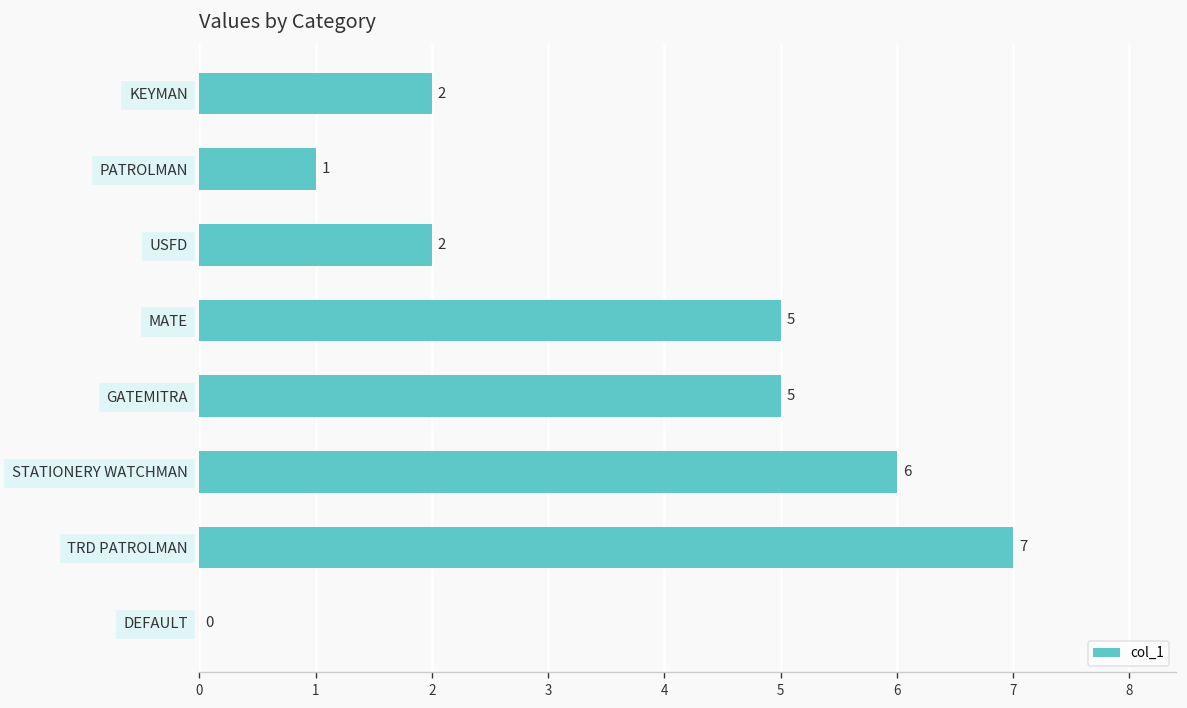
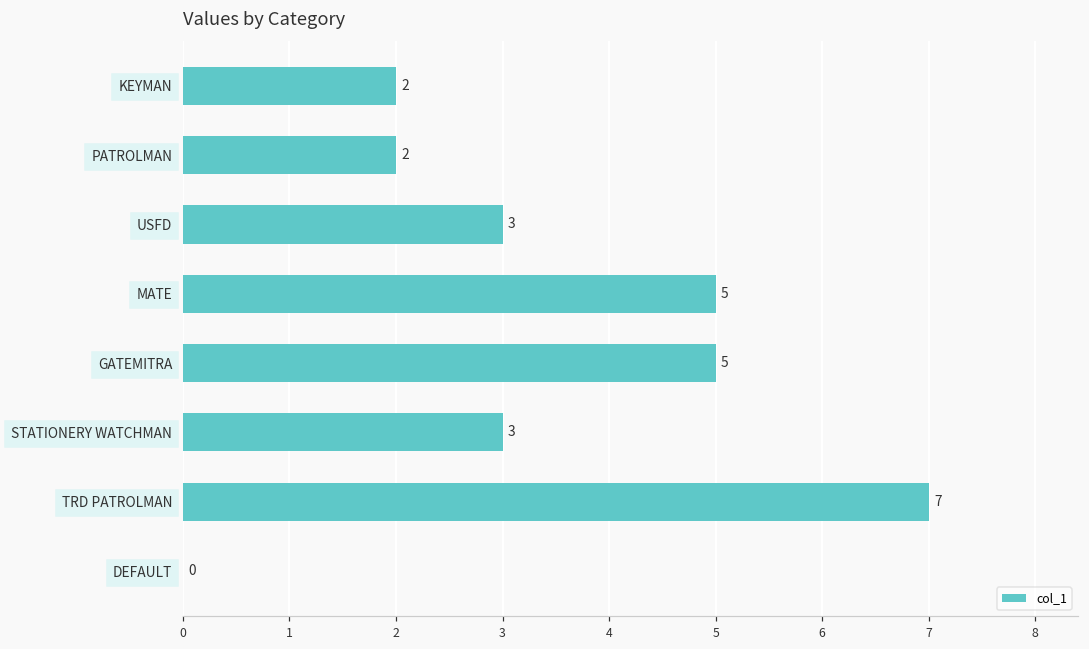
  {
    "KEYMAN": 2,
-   "PATROLMAN": 1,
-   "USFD": 2,
+   "PATROLMAN": 2,
+   "USFD": 3,
    "MATE": 5,
    "GATEMITRA": 5,
-   "STATIONERY WATCHMAN": 6,
+   "STATIONERY WATCHMAN": 3,
    "TRD PATROLMAN": 7,
    "DEFAULT": 0
  }
